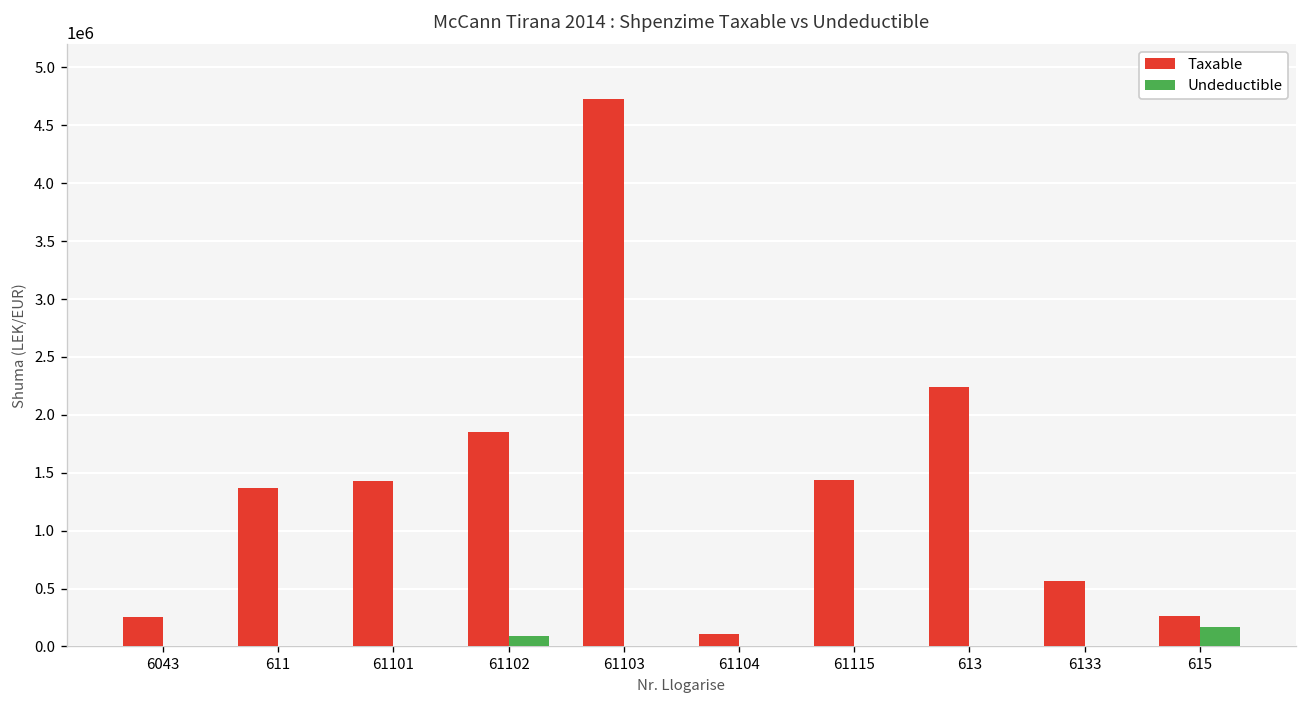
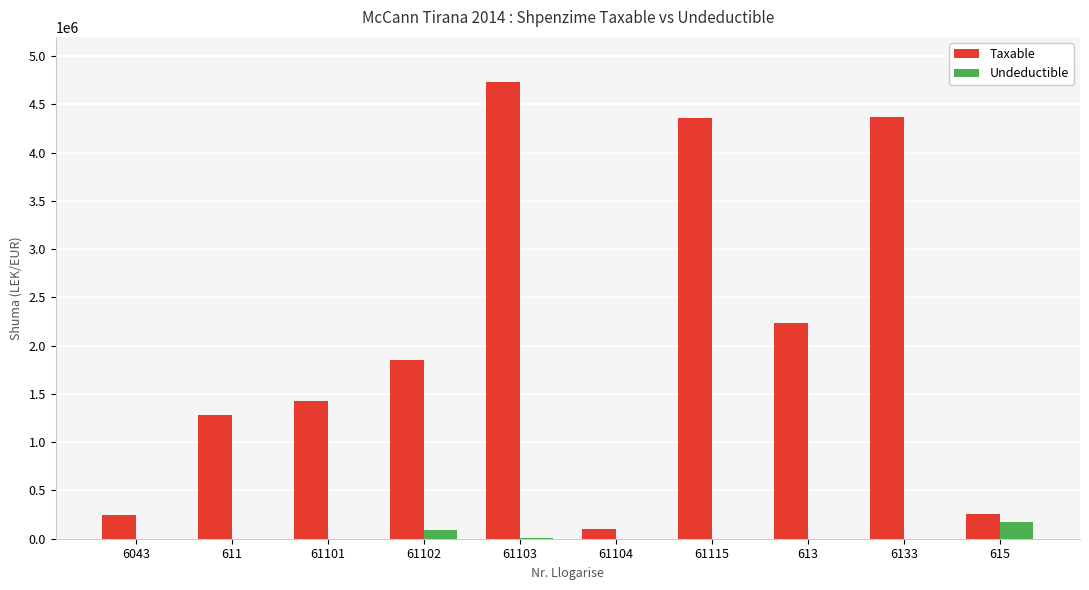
  {
    "Taxable": {
      "6043": 300000,
-     "611": 1400000,
+     "611": 1300000,
      "61101": 1400000,
      "61102": 1900000,
      "61103": 4700000,
      "61104": 100000,
-     "61115": 1400000,
+     "61115": 4400000,
      "613": 2200000,
-     "6133": 600000,
+     "6133": 4400000,
      "615": 300000
    },
    "Undeductible": {
      "6043": 0,
      "611": 0,
      "61101": 0,
      "61102": 100000,
      "61104": 0,
      "613": 0,
      "6133": 0,
      "615": 200000
    }
  }
